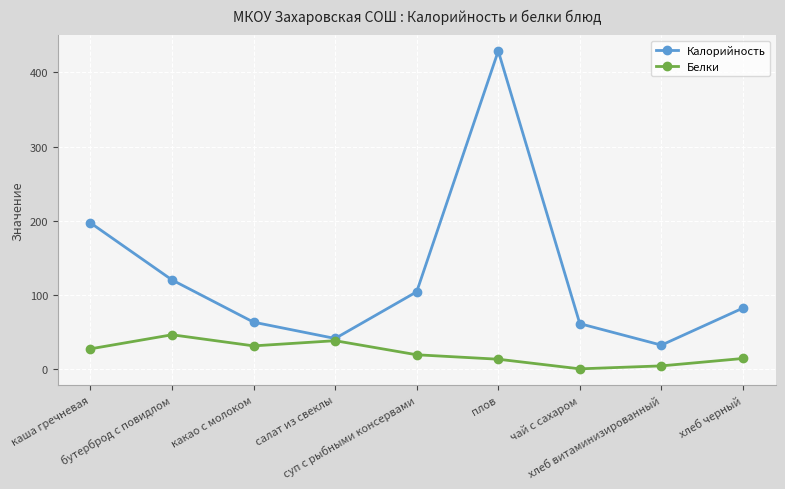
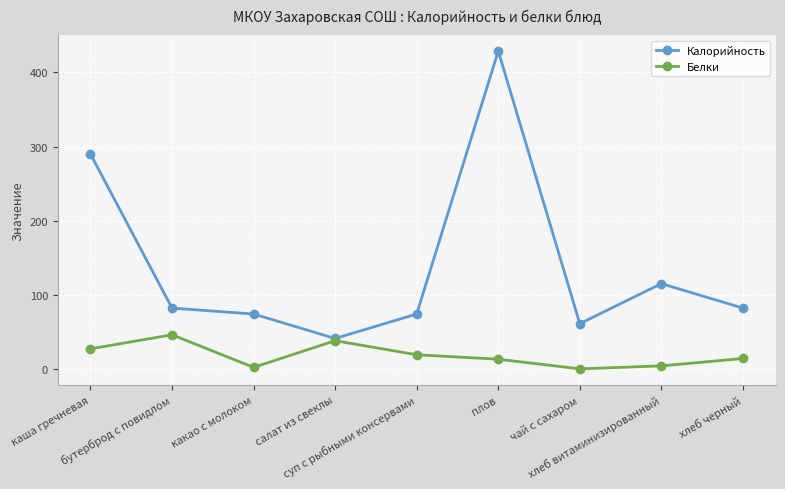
  {
    "Калорийность": {
-     "каша гречневая": 200,
-     "бутерброд с повидлом": 120,
-     "какао с молоком": 60,
-     "суп с рыбными консервами": 100,
+     "каша гречневая": 290,
+     "бутерброд с повидлом": 80,
+     "какао с молоком": 70,
+     "суп с рыбными консервами": 70,
      "плов": 430,
      "чай с сахаром": 60,
-     "хлеб витаминизированный": 30,
+     "хлеб витаминизированный": 120,
      "хлеб черный": 80
    },
    "Белки": {
      "каша гречневая": 30,
      "бутерброд с повидлом": 50,
-     "какао с молоком": 30,
+     "какао с молоком": 0,
      "суп с рыбными консервами": 20,
      "плов": 10,
      "чай с сахаром": 0,
      "хлеб витаминизированный": 0,
      "хлеб черный": 10
    }
  }
